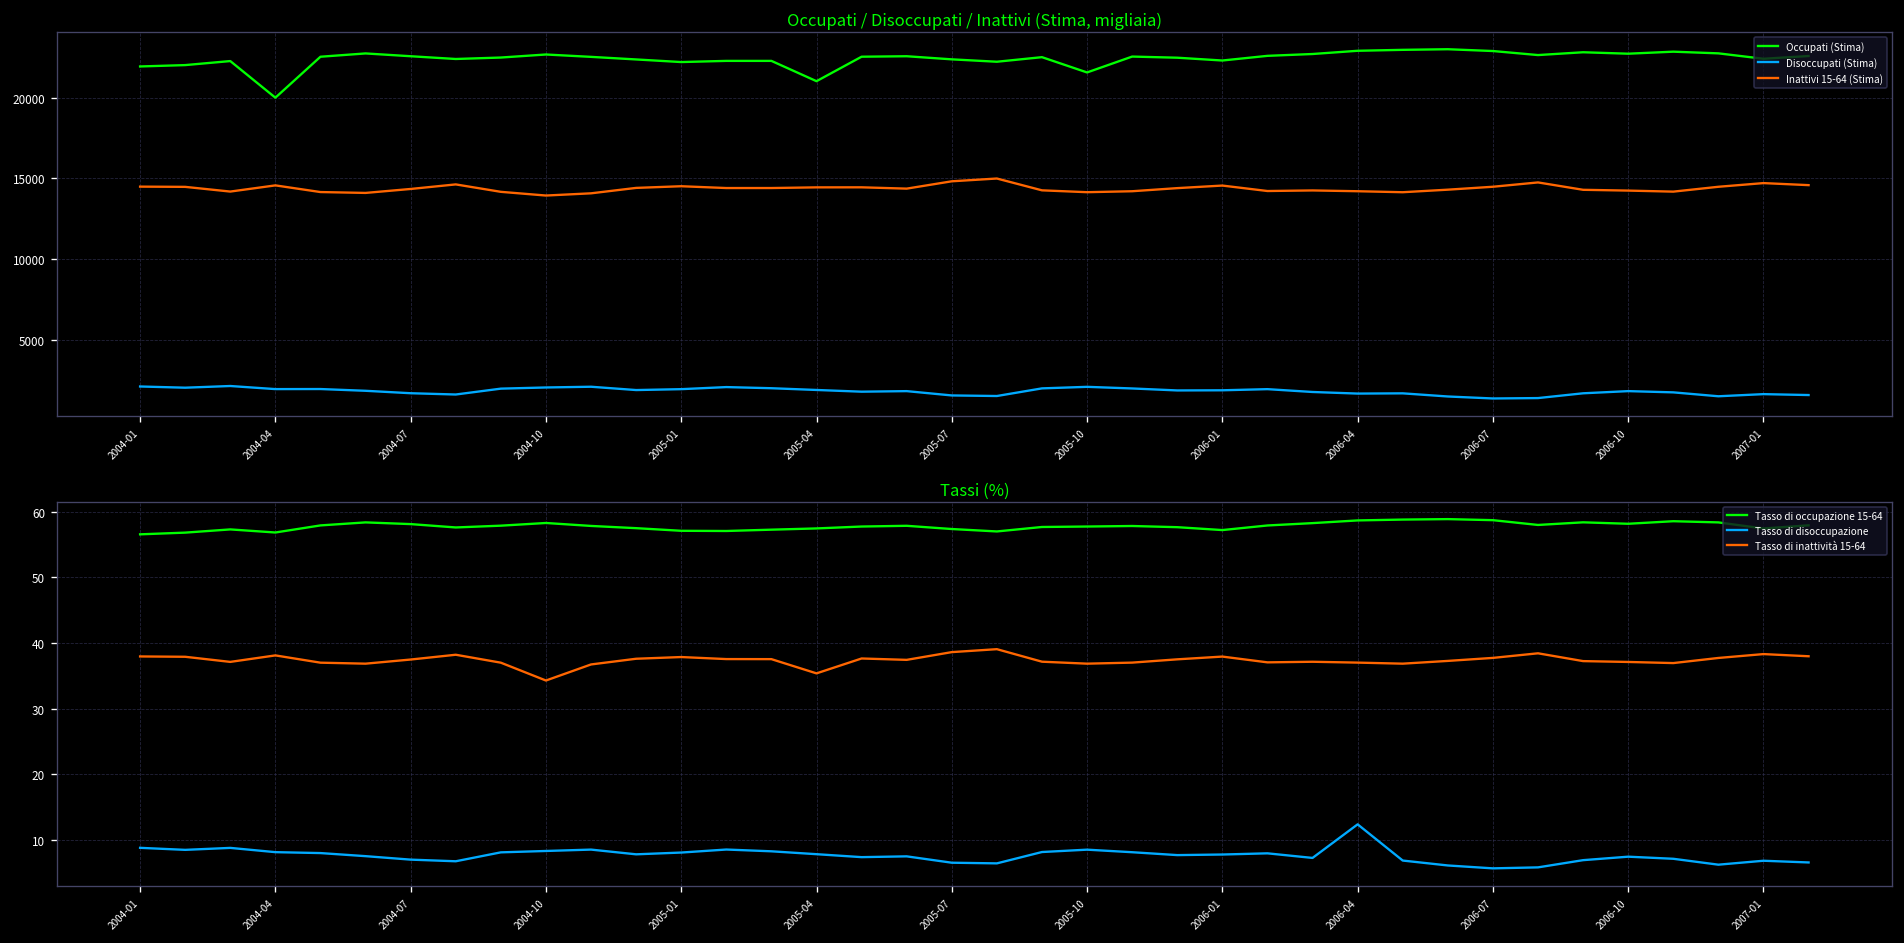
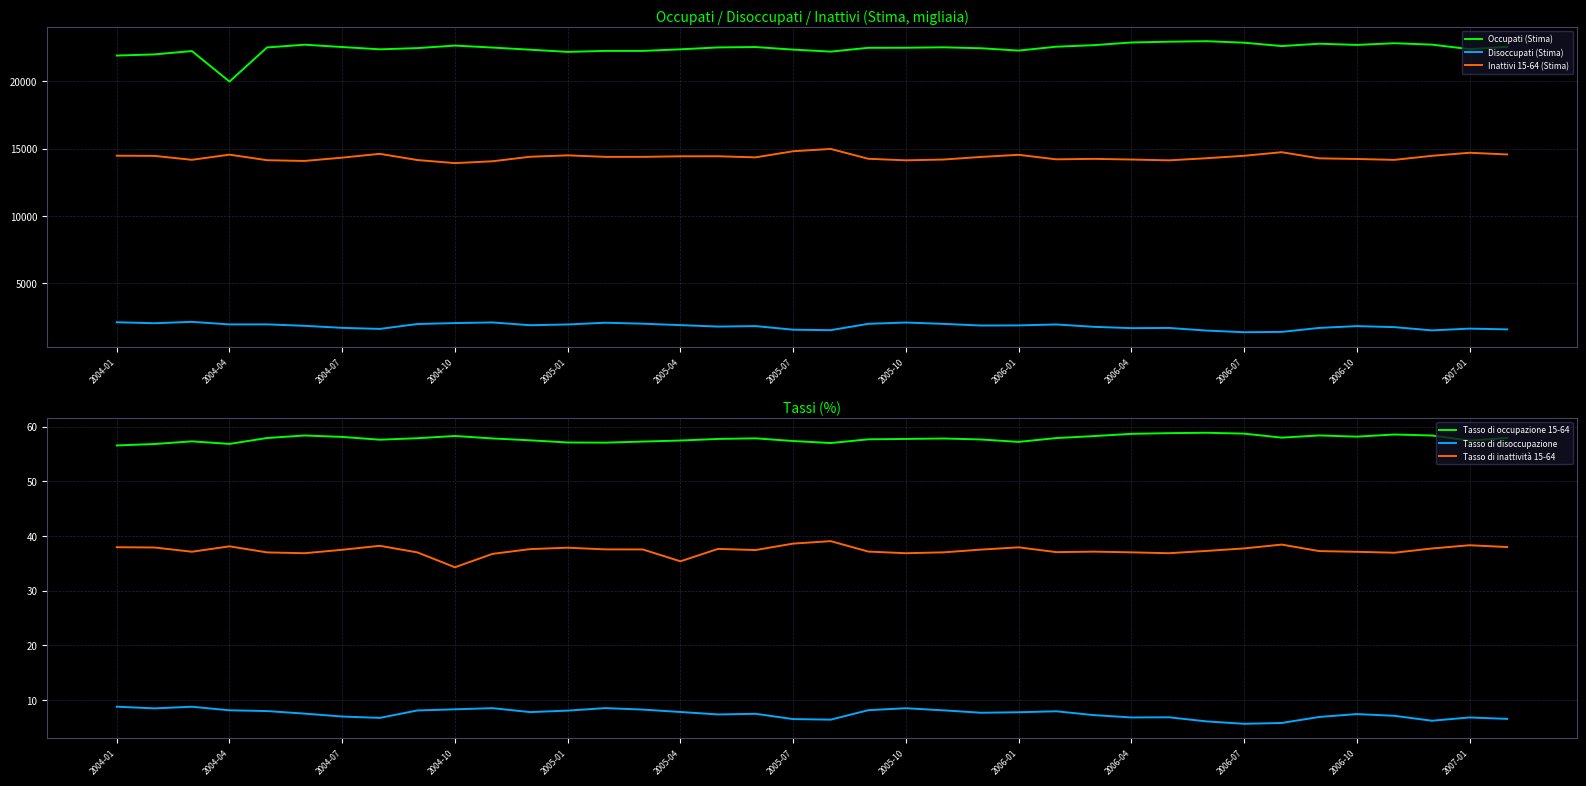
  {
    "Occupati / Disoccupati / Inattivi (Stima, migliaia)": {
      "Occupati (Stima)": {
        "2004-01": 21900,
        "2004-04": 20000,
        "2004-07": 22600,
        "2004-10": 22700,
        "2005-01": 22200,
-       "2005-04": 21000,
+       "2005-04": 22400,
        "2005-07": 22400,
-       "2005-10": 21600,
+       "2005-10": 22500,
        "2006-01": 22300,
        "2006-04": 22900,
        "2006-07": 22900,
        "2006-10": 22700
      },
      "Disoccupati (Stima)": {
        "2004-01": 2100,
        "2004-04": 1900,
        "2004-07": 1700,
        "2004-10": 2000,
        "2005-01": 1900,
        "2005-04": 1900,
        "2005-07": 1600,
        "2005-10": 2100,
        "2006-01": 1900,
        "2006-04": 1700,
        "2006-07": 1400,
        "2006-10": 1800,
        "2007-01": 1600
      },
      "Inattivi 15-64 (Stima)": {
        "2004-01": 14500,
        "2004-04": 14600,
        "2004-07": 14300,
        "2004-10": 13900,
        "2005-01": 14500,
        "2005-04": 14400,
        "2005-07": 14800,
        "2005-10": 14100,
        "2006-01": 14600,
        "2006-04": 14200,
        "2006-07": 14500,
        "2006-10": 14200,
        "2007-01": 14700
      }
    },
    "Tassi (%)": {
      "Tasso di occupazione 15-64": {
        "2004-01": 57,
        "2004-04": 57,
        "2004-07": 58,
        "2004-10": 58,
        "2005-01": 57,
        "2005-04": 57,
        "2005-07": 57,
        "2005-10": 58,
        "2006-01": 57,
        "2006-04": 59,
        "2006-07": 59,
        "2006-10": 58
      },
      "Tasso di disoccupazione": {
        "2004-01": 9,
        "2004-04": 8,
        "2004-07": 7,
        "2004-10": 8,
        "2005-01": 8,
        "2005-04": 8,
        "2005-07": 6,
        "2005-10": 8,
        "2006-01": 8,
-       "2006-04": 12,
+       "2006-04": 7,
        "2006-07": 6,
        "2006-10": 7,
        "2007-01": 7
      },
      "Tasso di inattività 15-64": {
        "2004-01": 38,
        "2004-04": 38,
        "2004-07": 37,
        "2004-10": 34,
        "2005-01": 38,
        "2005-04": 35,
        "2005-07": 39,
        "2005-10": 37,
        "2006-01": 38,
        "2006-04": 37,
        "2006-07": 38,
        "2006-10": 37,
        "2007-01": 38
      }
    }
  }
